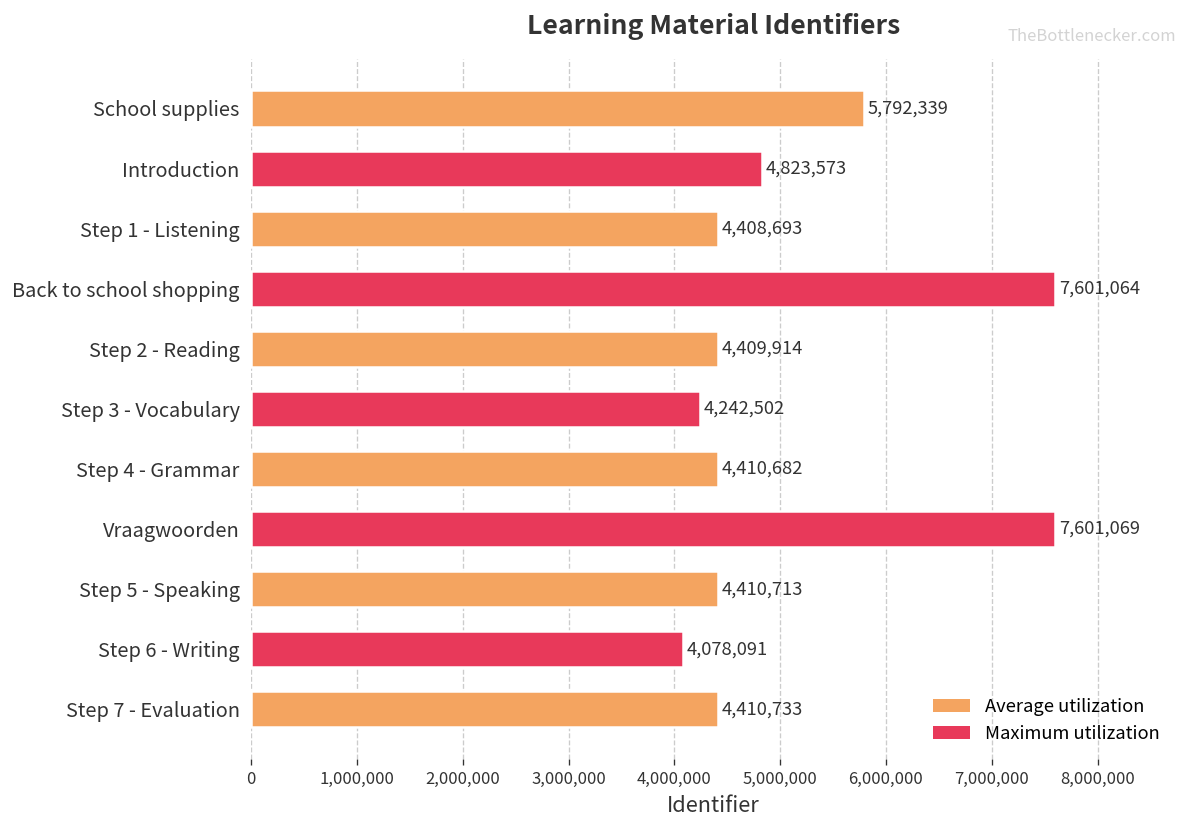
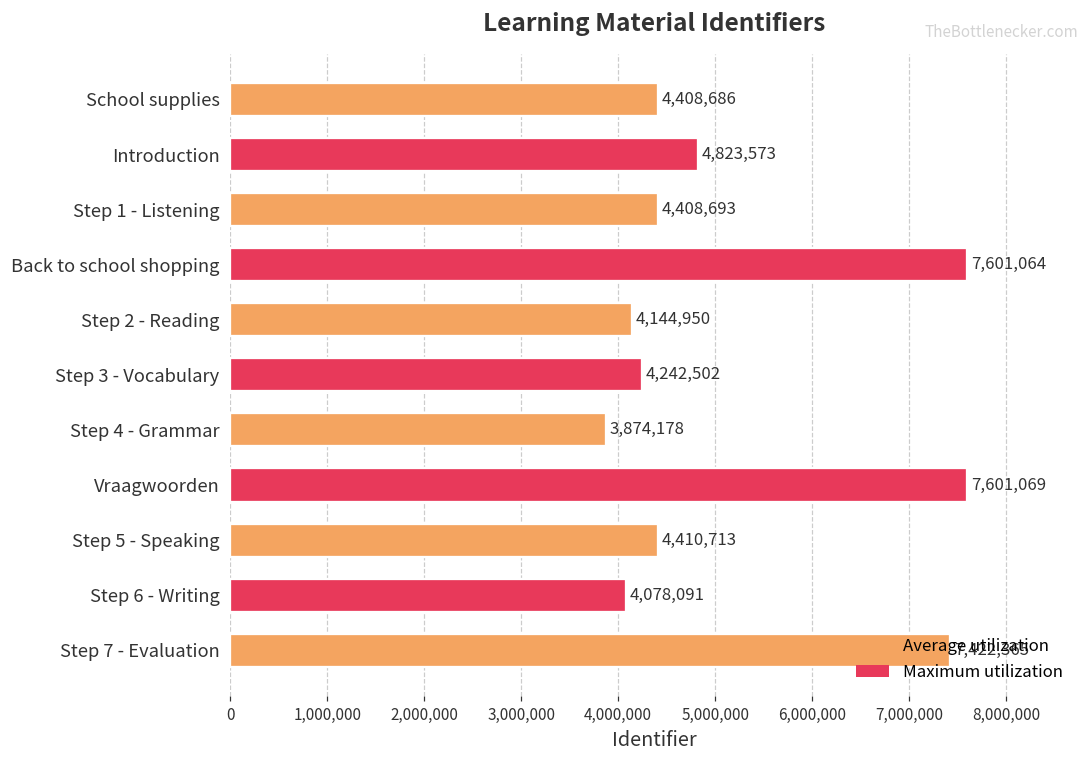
  {
-   "School supplies": "5,792,339",
+   "School supplies": "4,408,686",
    "Introduction": "4,823,573",
    "Step 1 - Listening": "4,408,693",
    "Back to school shopping": "7,601,064",
-   "Step 2 - Reading": "4,409,914",
+   "Step 2 - Reading": "4,144,950",
    "Step 3 - Vocabulary": "4,242,502",
-   "Step 4 - Grammar": "4,410,682",
+   "Step 4 - Grammar": "3,874,178",
    "Vraagwoorden": "7,601,069",
    "Step 5 - Speaking": "4,410,713",
    "Step 6 - Writing": "4,078,091",
-   "Step 7 - Evaluation": "4,410,733"
+   "Step 7 - Evaluation": "7,422,365"
  }
